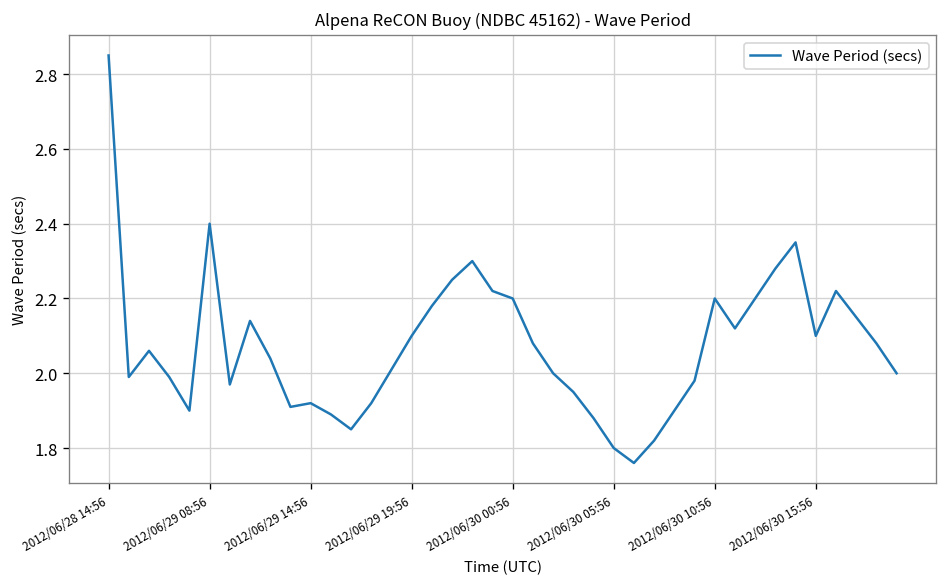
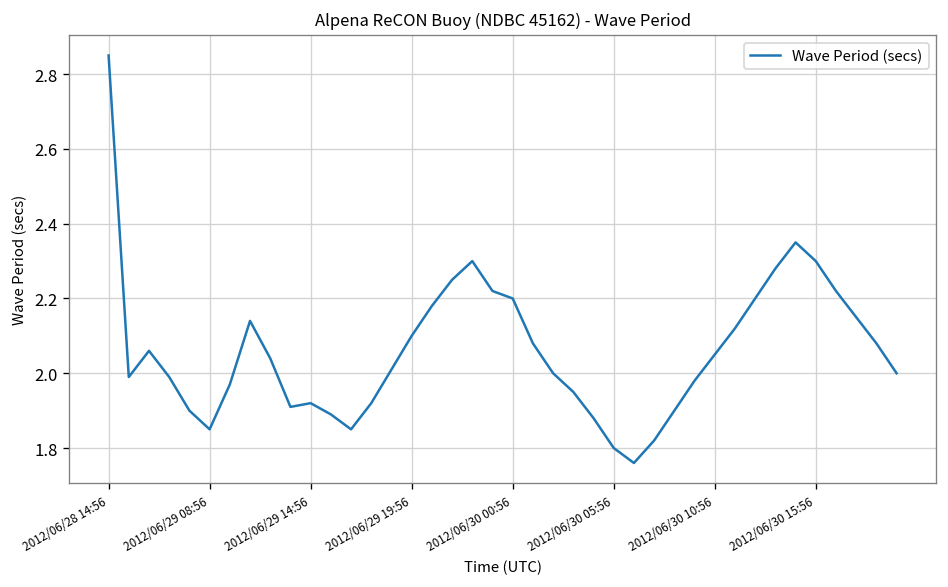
  {
    "2012/06/28 14:56": 2.85,
-   "2012/06/29 08:56": 2.40,
+   "2012/06/29 08:56": 1.85,
    "2012/06/29 14:56": 1.92,
    "2012/06/29 19:56": 2.10,
    "2012/06/30 00:56": 2.20,
    "2012/06/30 05:56": 1.80,
-   "2012/06/30 10:56": 2.20,
-   "2012/06/30 15:56": 2.1
+   "2012/06/30 10:56": 2.05,
+   "2012/06/30 15:56": 2.3
  }
